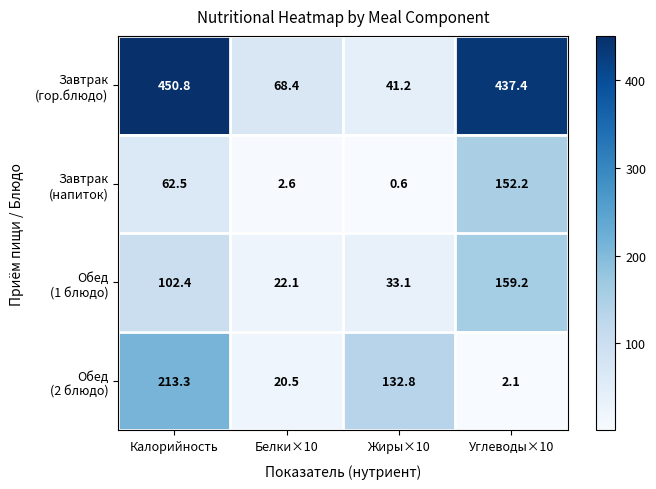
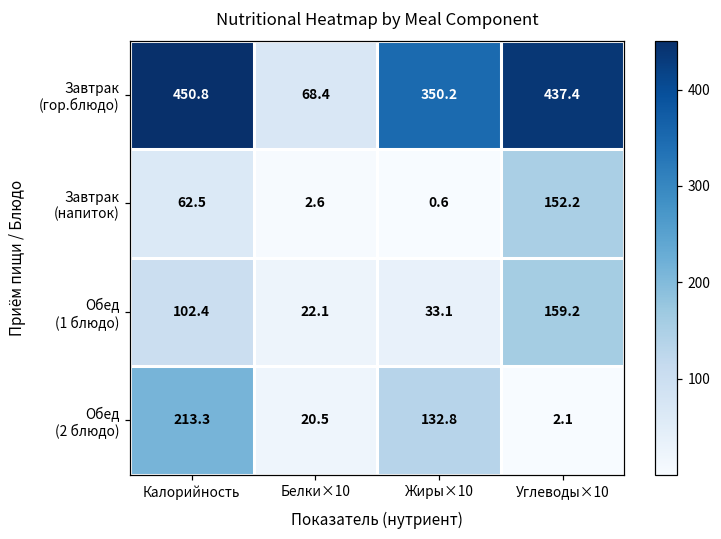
  {
    "Завтрак (гор.блюдо)": {
      "Калорийность": 450.8,
      "Белки×10": 68.4,
-     "Жиры×10": 41.2,
+     "Жиры×10": 350.2,
      "Углеводы×10": 437.4
    },
    "Завтрак (напиток)": {
      "Калорийность": 62.5,
      "Белки×10": 2.6,
      "Жиры×10": 0.6,
      "Углеводы×10": 152.2
    },
    "Обед (1 блюдо)": {
      "Калорийность": 102.4,
      "Белки×10": 22.1,
      "Жиры×10": 33.1,
      "Углеводы×10": 159.2
    },
    "Обед (2 блюдо)": {
      "Калорийность": 213.3,
      "Белки×10": 20.5,
      "Жиры×10": 132.8,
      "Углеводы×10": 2.1
    }
  }
